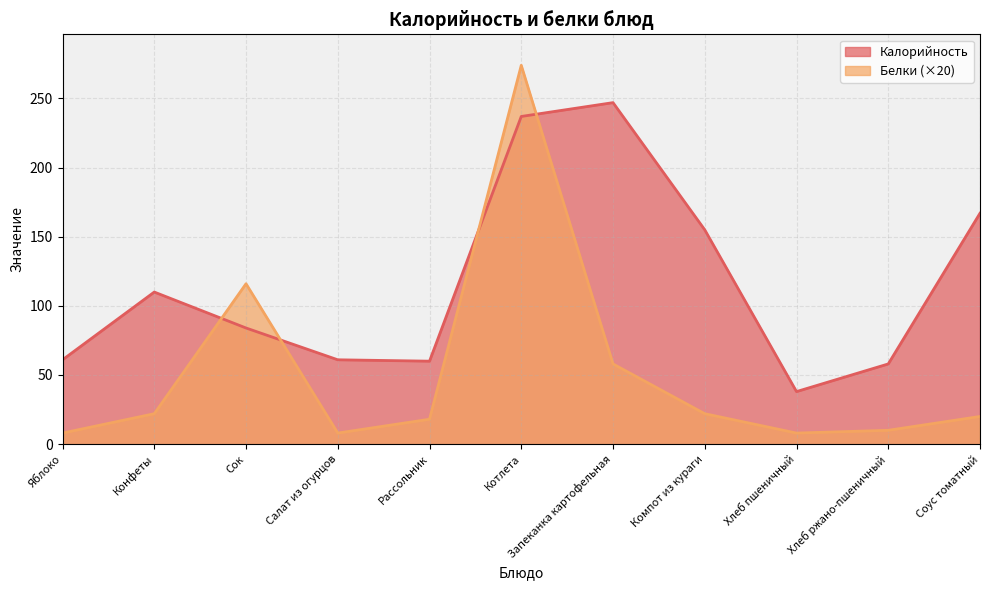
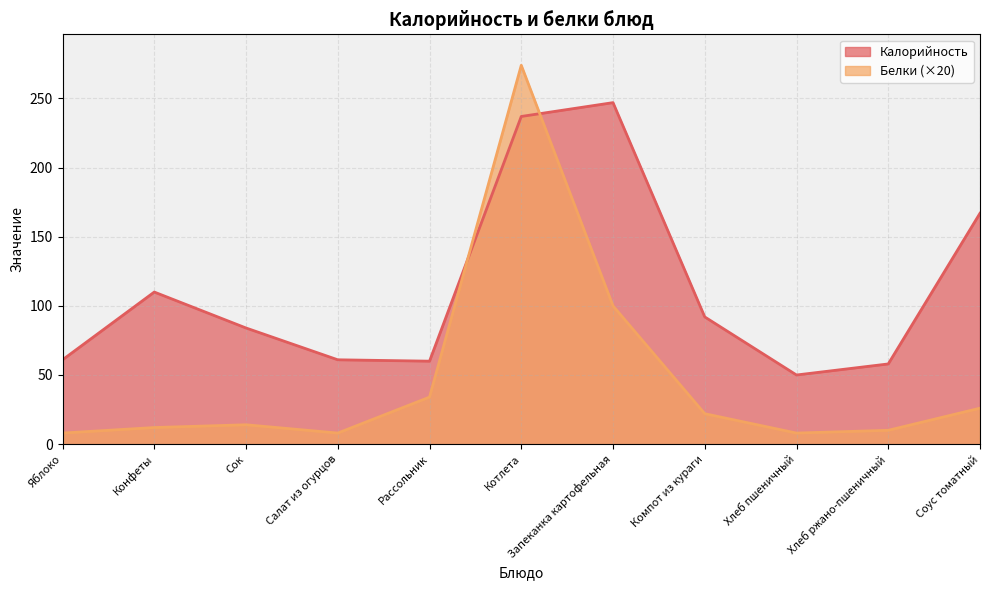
  {
    "Калорийность": {
      "Яблоко": 61,
      "Конфеты": 110,
      "Сок": 84,
      "Салат из огурцов": 61,
      "Рассольник": 60,
      "Котлета": 237,
      "Запеканка картофельная": 247,
-     "Компот из кураги": 155,
-     "Хлеб пшеничный": 38,
+     "Компот из кураги": 92,
+     "Хлеб пшеничный": 50,
      "Хлеб ржано-пшеничный": 58,
      "Соус томатный": 167
    },
    "Белки (×20)": {
      "Яблоко": 8,
-     "Конфеты": 22,
-     "Сок": 116,
+     "Конфеты": 12,
+     "Сок": 14,
      "Салат из огурцов": 8,
-     "Рассольник": 18,
+     "Рассольник": 34,
      "Котлета": 274,
-     "Запеканка картофельная": 58,
+     "Запеканка картофельная": 100,
      "Компот из кураги": 22,
      "Хлеб пшеничный": 8,
      "Хлеб ржано-пшеничный": 10,
-     "Соус томатный": 20
+     "Соус томатный": 26
    }
  }
